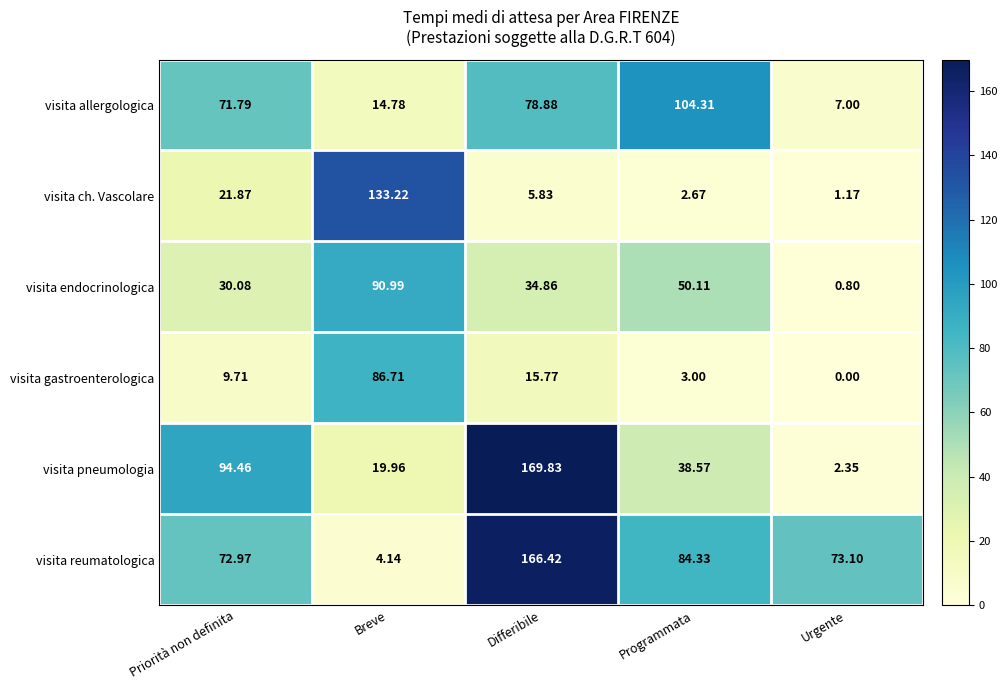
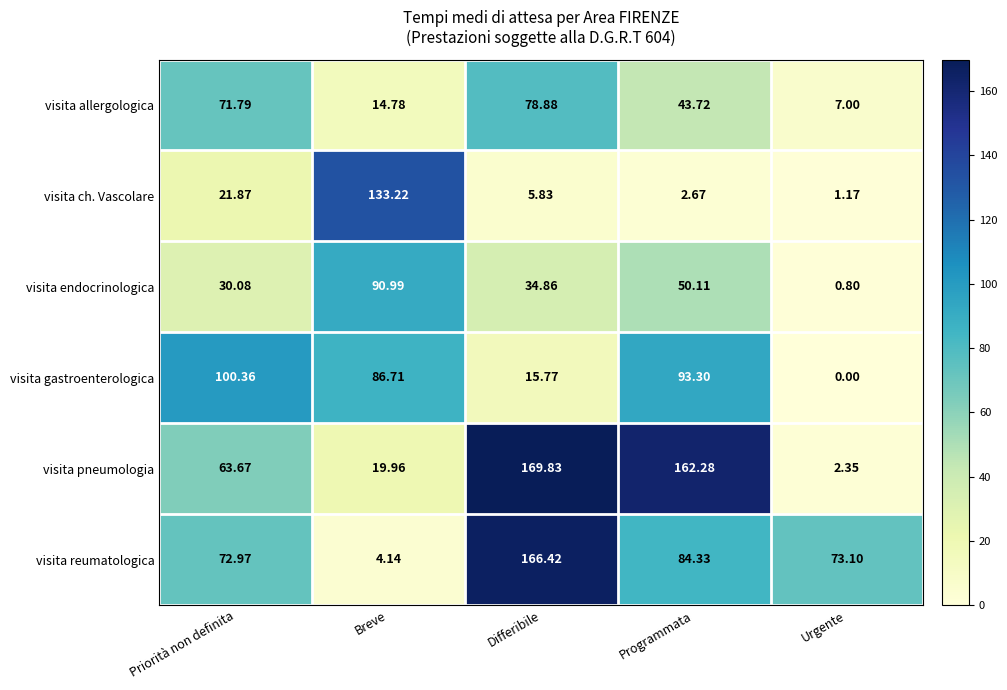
  {
    "visita allergologica": {
      "Priorità non definita": 71.79,
      "Breve": 14.78,
      "Differibile": 78.88,
-     "Programmata": 104.31,
+     "Programmata": 43.72,
      "Urgente": 7.00
    },
    "visita ch. Vascolare": {
      "Priorità non definita": 21.87,
      "Breve": 133.22,
      "Differibile": 5.83,
      "Programmata": 2.67,
      "Urgente": 1.17
    },
    "visita endocrinologica": {
      "Priorità non definita": 30.08,
      "Breve": 90.99,
      "Differibile": 34.86,
      "Programmata": 50.11,
      "Urgente": 0.80
    },
    "visita gastroenterologica": {
-     "Priorità non definita": 9.71,
+     "Priorità non definita": 100.36,
      "Breve": 86.71,
      "Differibile": 15.77,
-     "Programmata": 3.00,
+     "Programmata": 93.30,
      "Urgente": 0.00
    },
    "visita pneumologia": {
-     "Priorità non definita": 94.46,
+     "Priorità non definita": 63.67,
      "Breve": 19.96,
      "Differibile": 169.83,
-     "Programmata": 38.57,
+     "Programmata": 162.28,
      "Urgente": 2.35
    },
    "visita reumatologica": {
      "Priorità non definita": 72.97,
      "Breve": 4.14,
      "Differibile": 166.42,
      "Programmata": 84.33,
      "Urgente": 73.10
    }
  }
